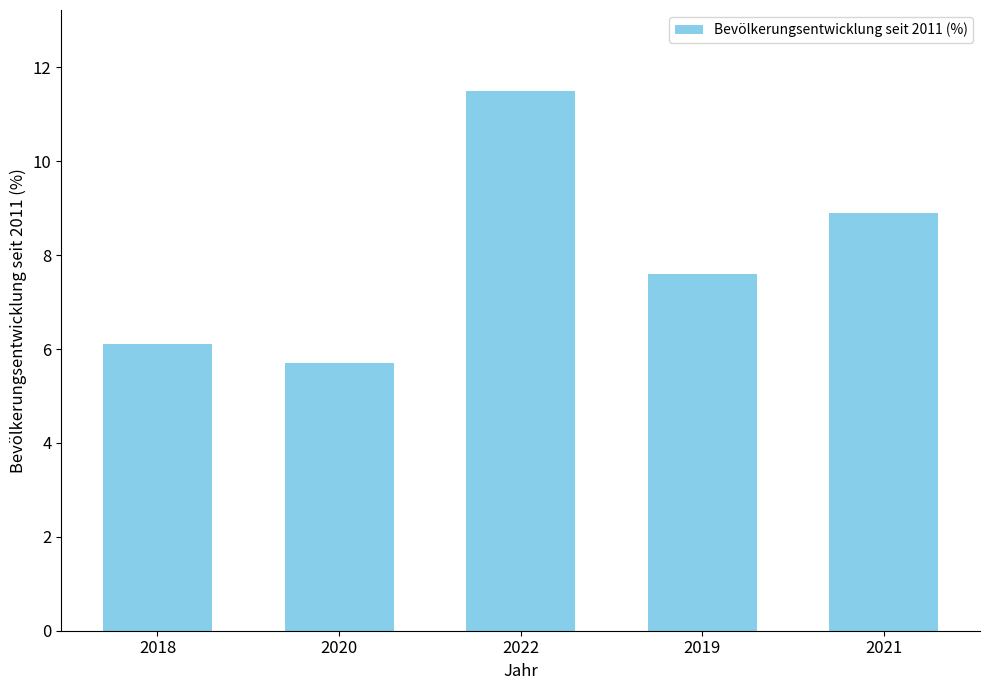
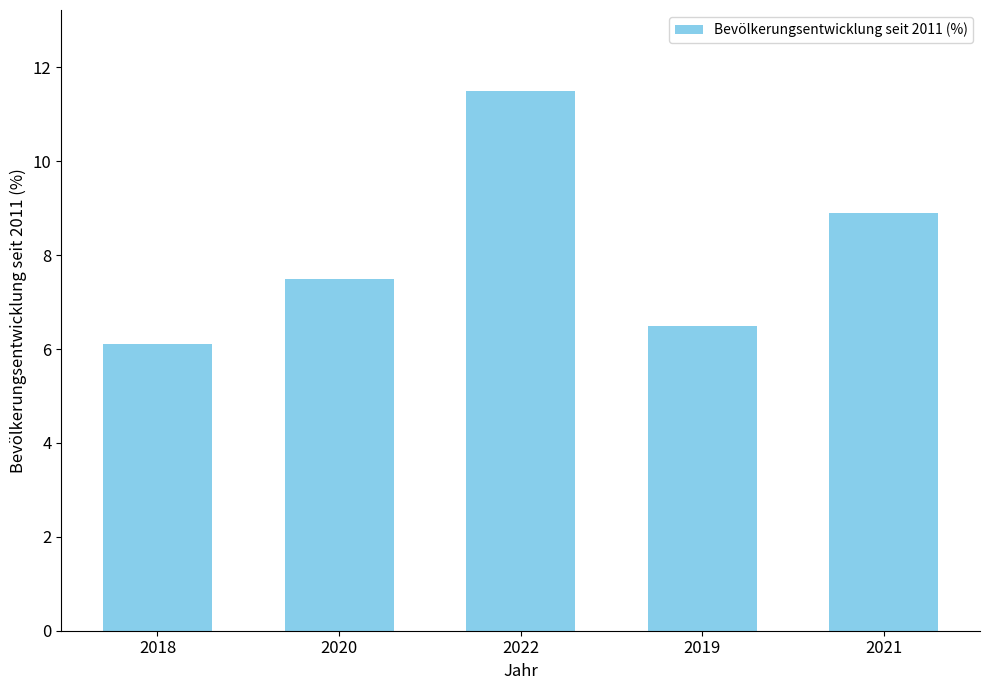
  {
    "2018": 6.1,
-   "2020": 5.7,
+   "2020": 7.5,
    "2022": 11.5,
-   "2019": 7.6,
+   "2019": 6.5,
    "2021": 8.9
  }
